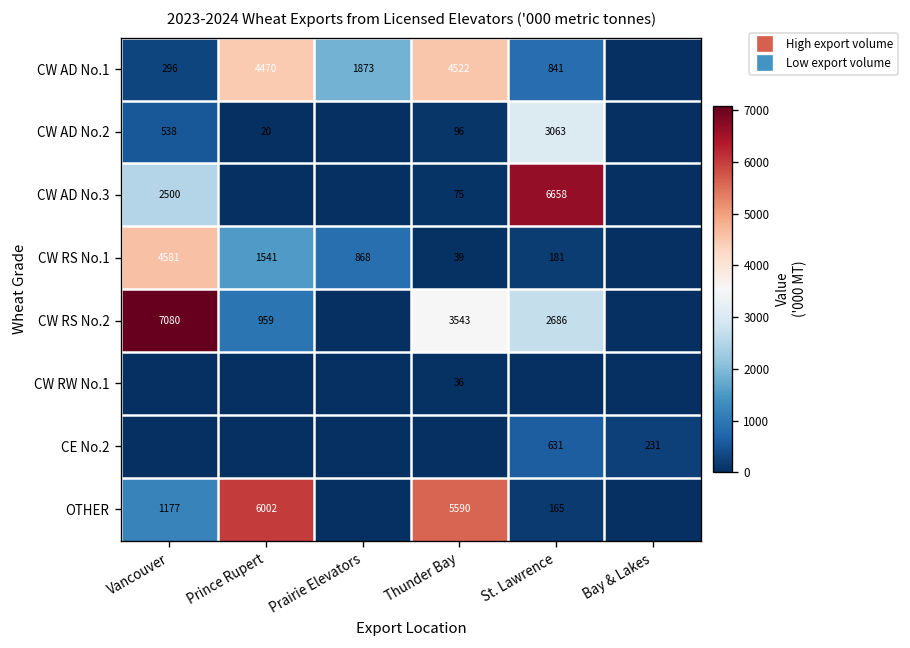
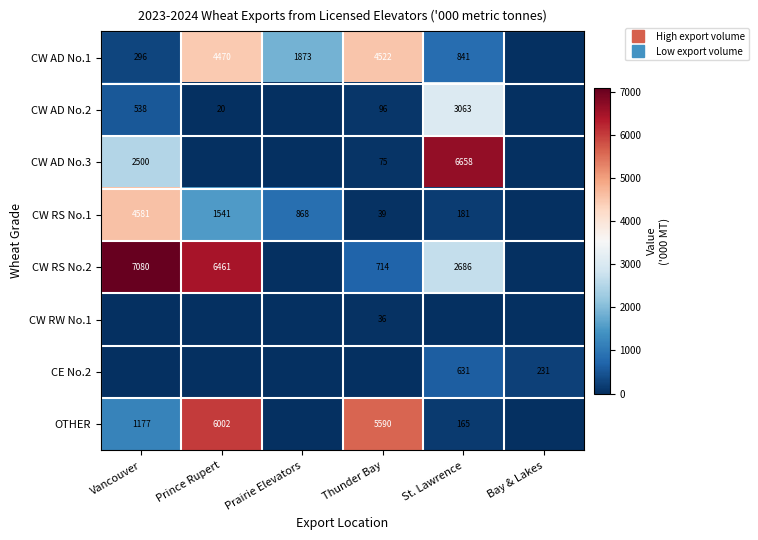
  {
    "CW AD No.1": {
      "Vancouver": 296,
      "Prince Rupert": 4470,
      "Prairie Elevators": 1873,
      "Thunder Bay": 4522,
      "St. Lawrence": 841
    },
    "CW AD No.2": {
      "Vancouver": 538,
      "Prince Rupert": 20,
      "Thunder Bay": 96,
      "St. Lawrence": 3063
    },
    "CW AD No.3": {
      "Vancouver": 2500,
      "Thunder Bay": 75,
      "St. Lawrence": 6658
    },
    "CW RS No.1": {
      "Vancouver": 4581,
      "Prince Rupert": 1541,
      "Prairie Elevators": 868,
      "Thunder Bay": 39,
      "St. Lawrence": 181
    },
    "CW RS No.2": {
      "Vancouver": 7080,
-     "Prince Rupert": 959,
-     "Thunder Bay": 3543,
+     "Prince Rupert": 6461,
+     "Thunder Bay": 714,
      "St. Lawrence": 2686
    },
    "CW RW No.1": {
      "Thunder Bay": 36
    },
    "CE No.2": {
      "St. Lawrence": 631,
      "Bay & Lakes": 231
    },
    "OTHER": {
      "Vancouver": 1177,
      "Prince Rupert": 6002,
      "Thunder Bay": 5590,
      "St. Lawrence": 165
    }
  }
